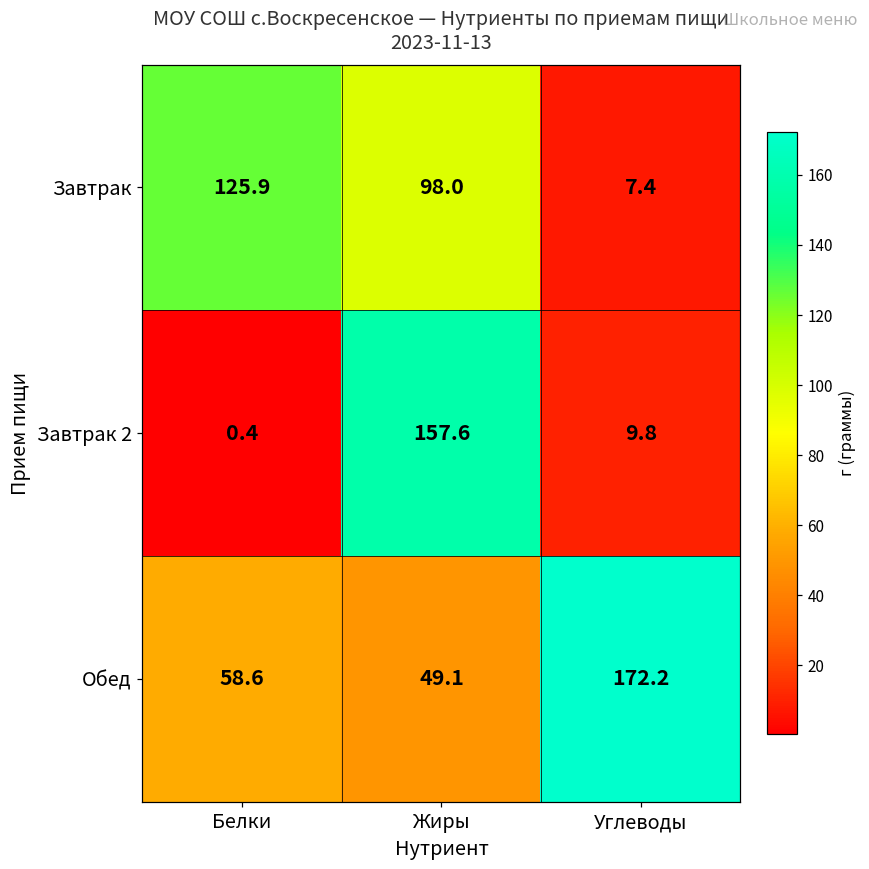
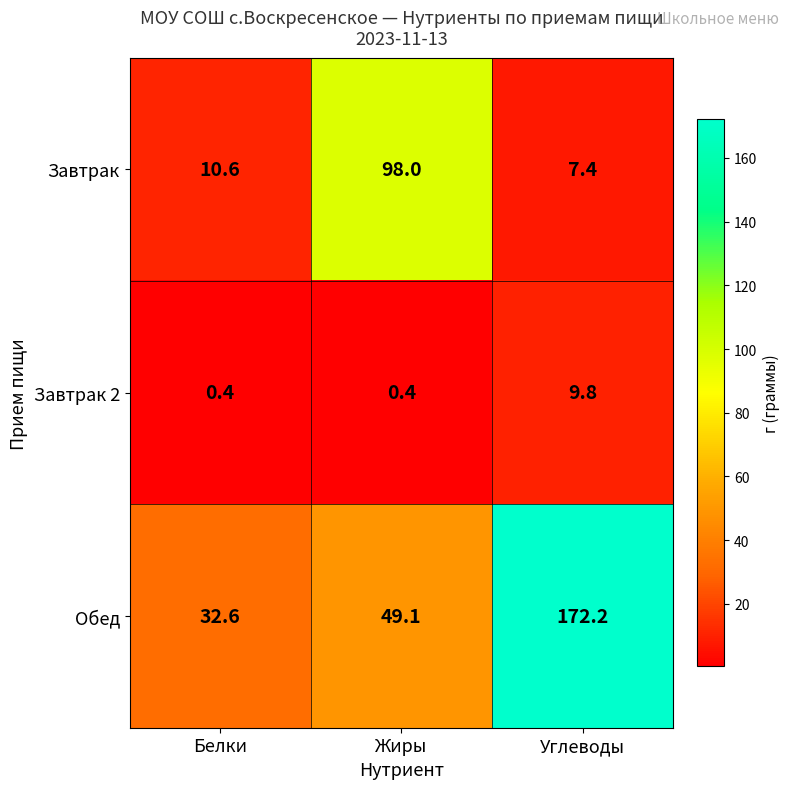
  {
    "Завтрак": {
-     "Белки": 125.9,
+     "Белки": 10.6,
      "Жиры": 98.0,
      "Углеводы": 7.4
    },
    "Завтрак 2": {
      "Белки": 0.4,
-     "Жиры": 157.6,
+     "Жиры": 0.4,
      "Углеводы": 9.8
    },
    "Обед": {
-     "Белки": 58.6,
+     "Белки": 32.6,
      "Жиры": 49.1,
      "Углеводы": 172.2
    }
  }
